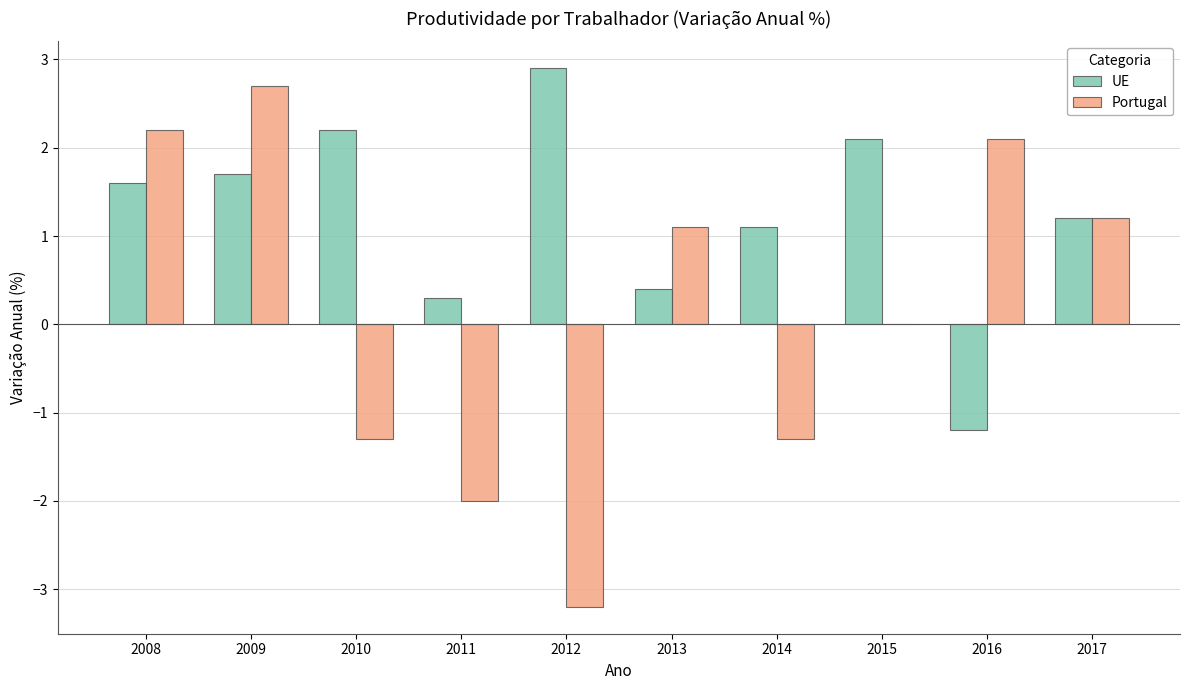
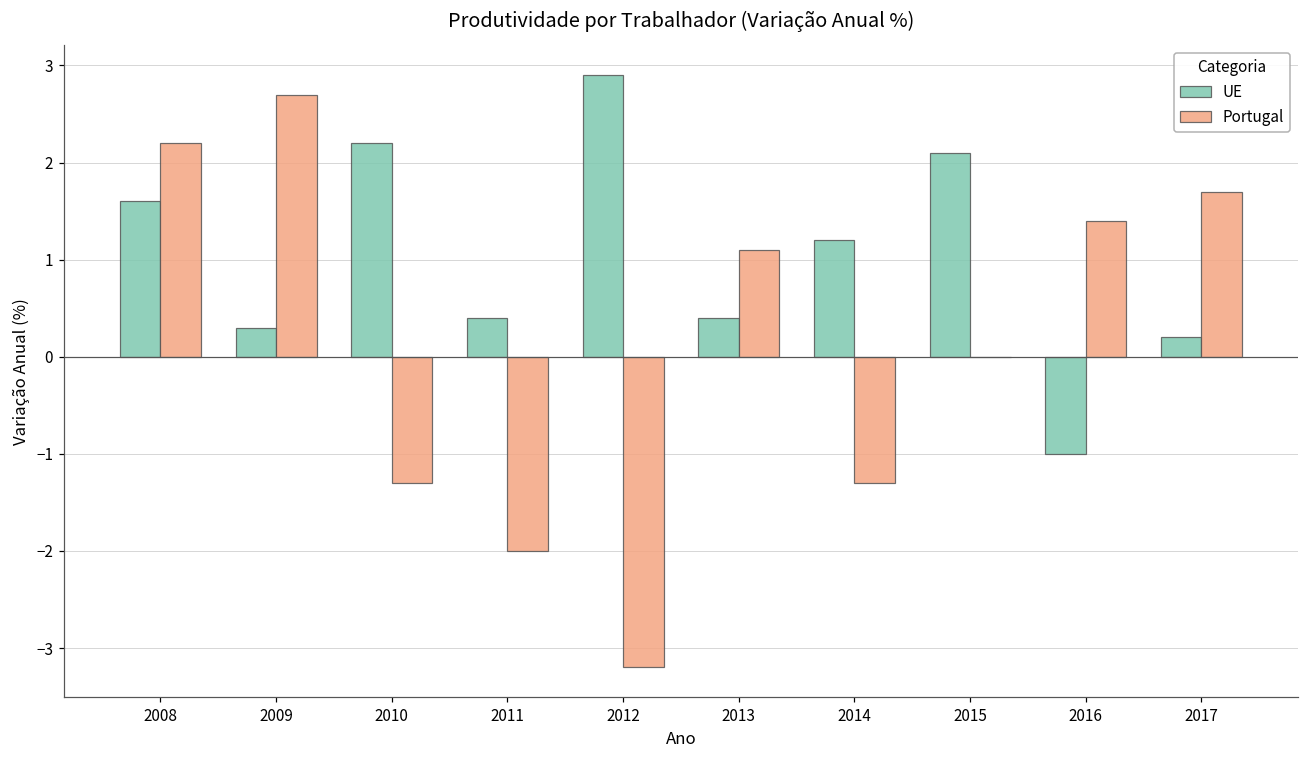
  {
    "UE": {
      "2008": 1.6,
-     "2009": 1.7,
+     "2009": 0.3,
      "2010": 2.2,
-     "2011": 0.3,
+     "2011": 0.4,
      "2012": 2.9,
      "2013": 0.4,
-     "2014": 1.1,
+     "2014": 1.2,
      "2015": 2.1,
-     "2016": -1.2,
-     "2017": 1.2
+     "2016": -1.0,
+     "2017": 0.2
    },
    "Portugal": {
      "2008": 2.2,
      "2009": 2.7,
      "2010": -1.3,
      "2011": -2.0,
      "2012": -3.2,
      "2013": 1.1,
      "2014": -1.3,
      "2015": 0.0,
-     "2016": 2.1,
-     "2017": 1.2
+     "2016": 1.4,
+     "2017": 1.7
    }
  }
